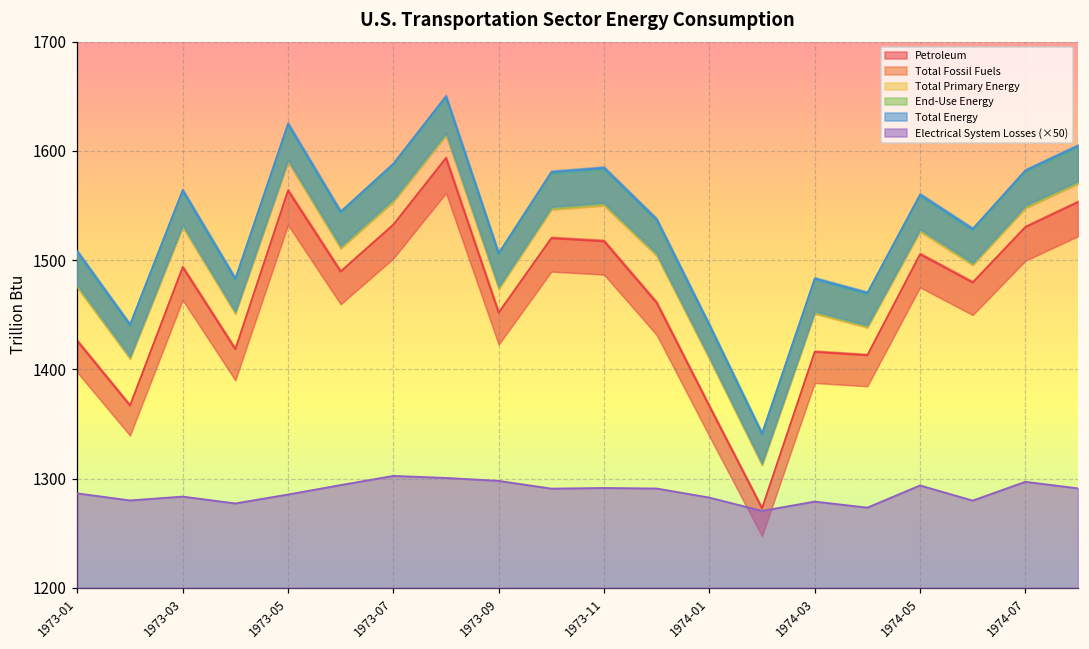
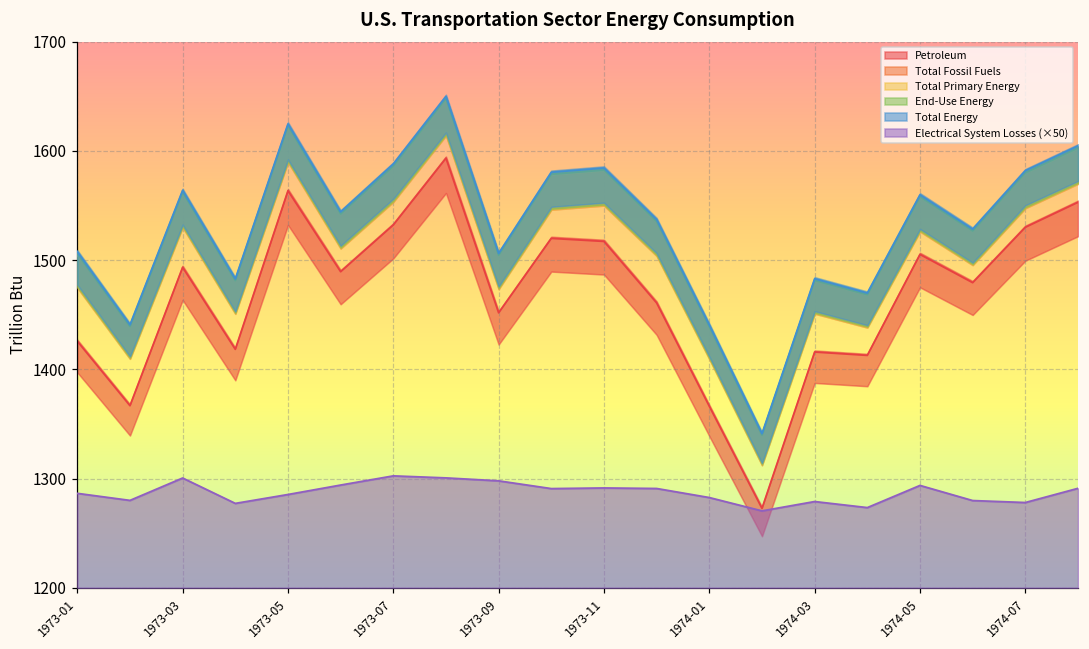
  {
    "Electrical System Losses (×50)": {
      "1973-01": 1290,
-     "1973-03": 1280,
+     "1973-03": 1300,
      "1973-05": 1290,
      "1973-07": 1300,
      "1973-09": 1300,
      "1973-11": 1290,
      "1974-01": 1280,
      "1974-03": 1280,
      "1974-05": 1290,
-     "1974-07": 1300
+     "1974-07": 1280
    }
  }
